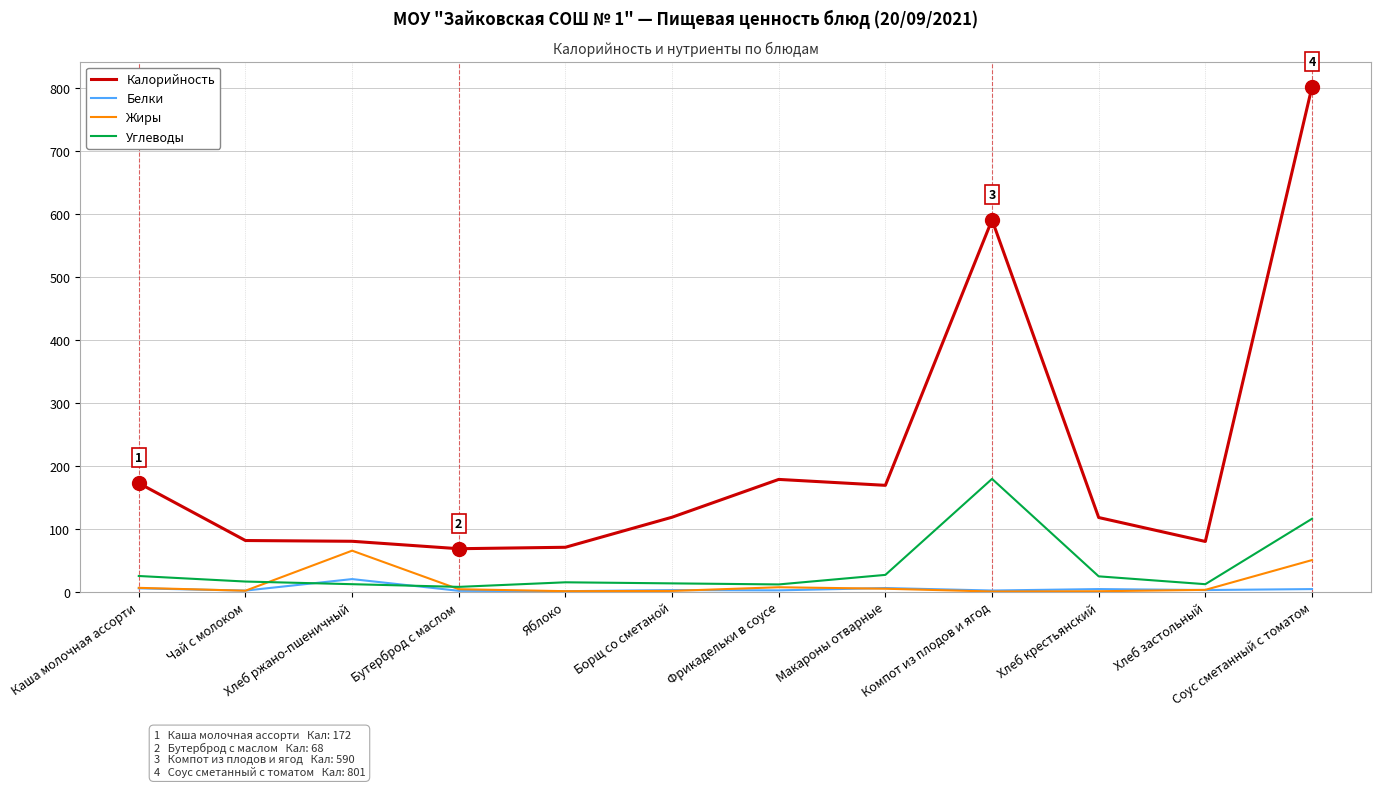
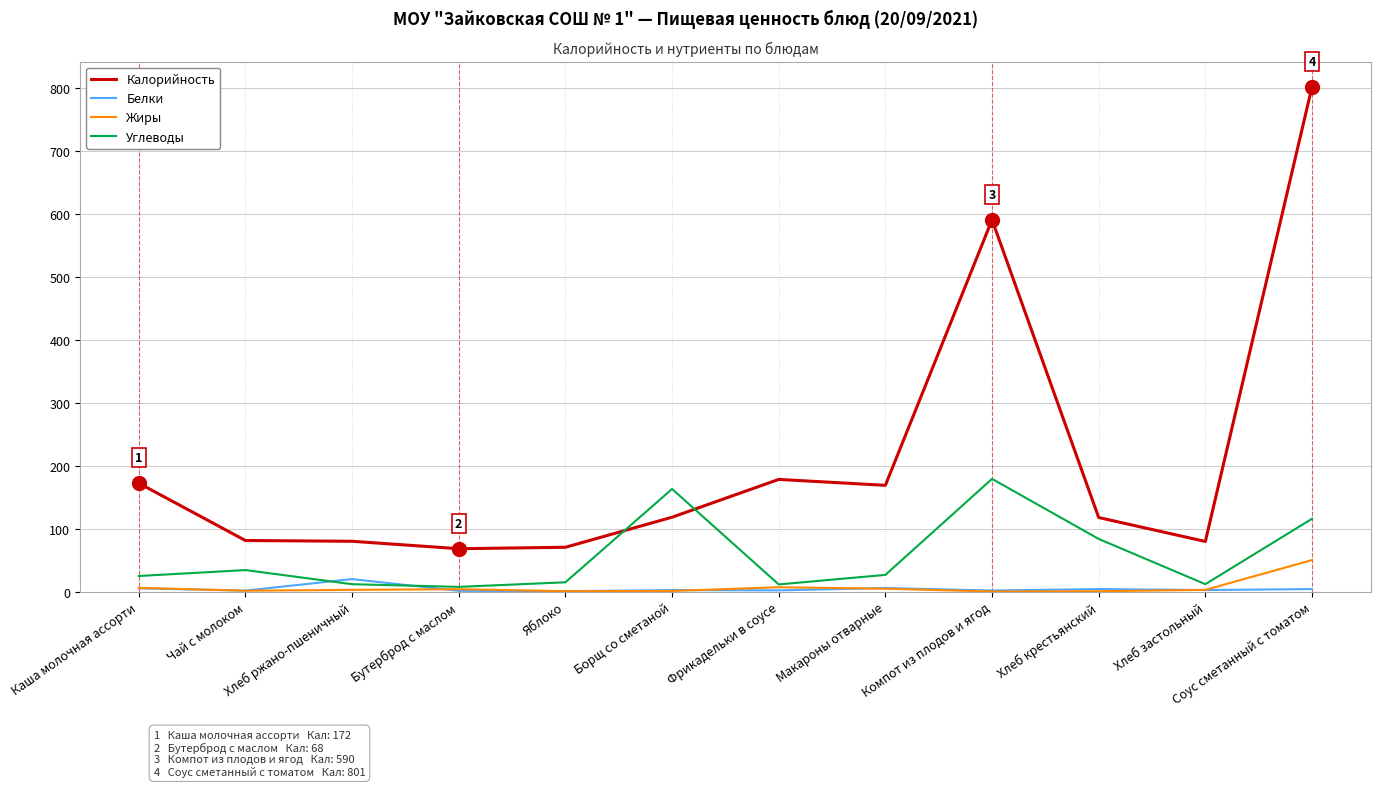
  {
    "Белки": {
      "Хлеб ржано-пшеничный": 20,
      "Фрикадельки в соусе": 0,
      "Соус сметанный с томатом": 0
    },
    "Жиры": {
-     "Хлеб ржано-пшеничный": 60,
+     "Хлеб ржано-пшеничный": 0,
      "Фрикадельки в соусе": 10,
      "Соус сметанный с томатом": 50
    },
    "Углеводы": {
      "Каша молочная ассорти": 20,
-     "Чай с молоком": 20,
+     "Чай с молоком": 30,
      "Хлеб ржано-пшеничный": 10,
      "Яблоко": 10,
-     "Борщ со сметаной": 10,
+     "Борщ со сметаной": 160,
      "Фрикадельки в соусе": 10,
      "Макароны отварные": 30,
      "Компот из плодов и ягод": 180,
-     "Хлеб крестьянский": 20,
+     "Хлеб крестьянский": 80,
      "Хлеб застольный": 10,
      "Соус сметанный с томатом": 120
    }
  }
